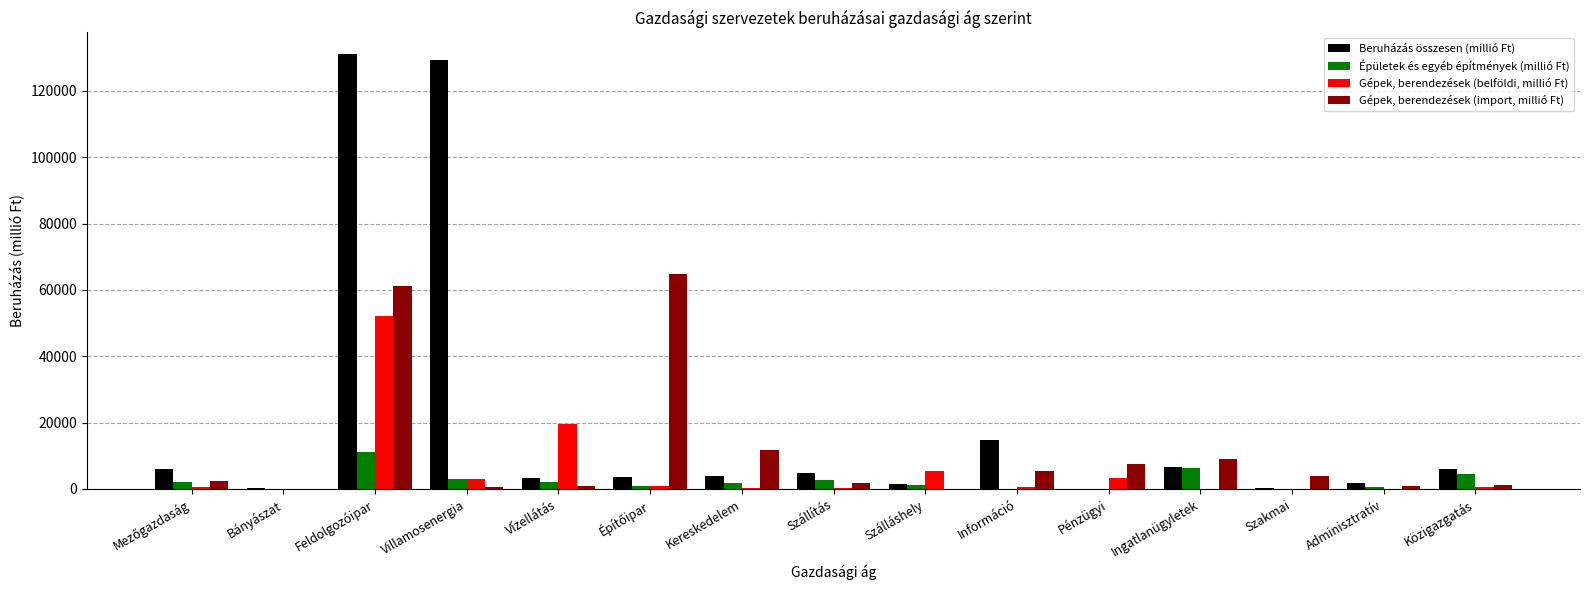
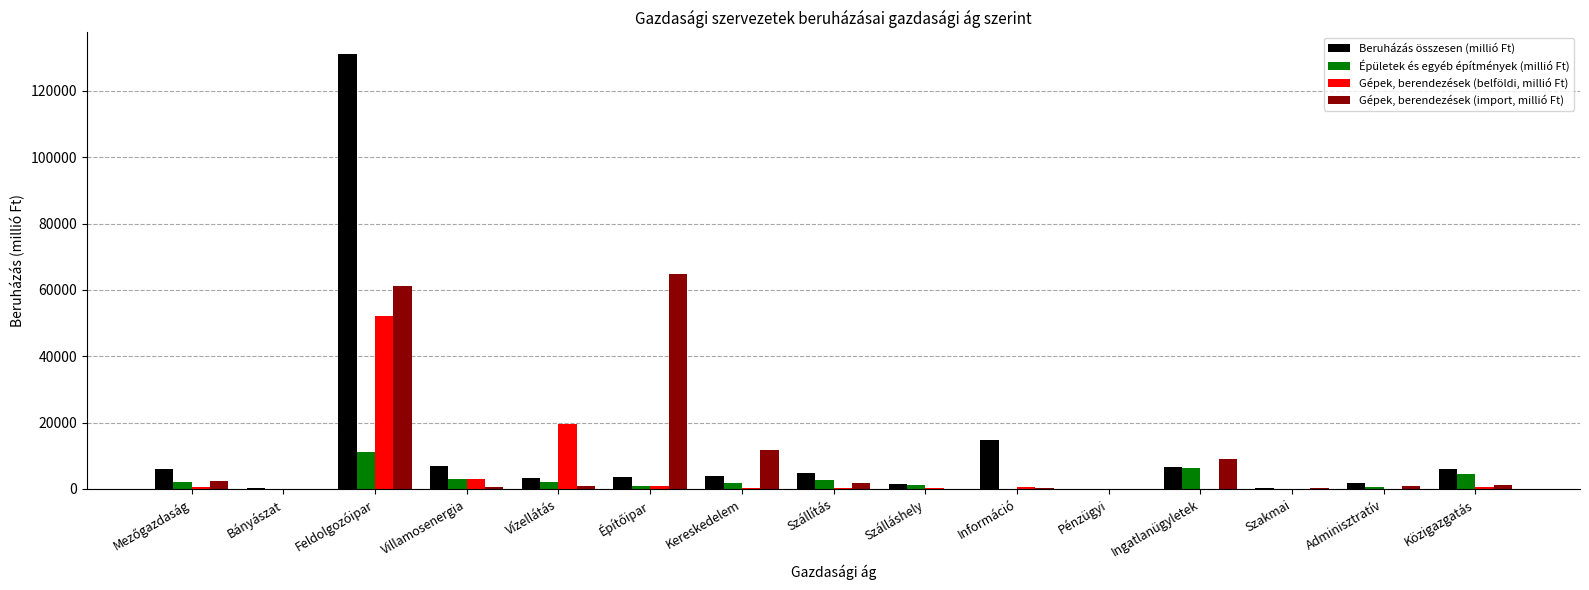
  {
    "Beruházás összesen (millió Ft)": {
      "Mezőgazdaság": 6000,
      "Feldolgozóipar": 131000,
-     "Villamosenergia": 129000,
+     "Villamosenergia": 7000,
      "Vízellátás": 3000,
      "Építőipar": 4000,
      "Kereskedelem": 4000,
      "Szállítás": 5000,
      "Szálláshely": 1000,
      "Információ": 15000,
      "Ingatlanügyletek": 7000,
      "Adminisztratív": 2000,
      "Közigazgatás": 6000
    },
    "Épületek és egyéb építmények (millió Ft)": {
      "Mezőgazdaság": 2000,
      "Feldolgozóipar": 11000,
      "Villamosenergia": 3000,
      "Vízellátás": 2000,
      "Építőipar": 1000,
      "Kereskedelem": 2000,
      "Szállítás": 3000,
      "Szálláshely": 1000,
      "Ingatlanügyletek": 6000,
      "Közigazgatás": 4000
    },
    "Gépek, berendezések (belföldi, millió Ft)": {
      "Feldolgozóipar": 52000,
      "Villamosenergia": 3000,
      "Vízellátás": 20000,
      "Építőipar": 1000,
-     "Szálláshely": 5000,
-     "Pénzügyi": 3000
+     "Szálláshely": 0,
+     "Pénzügyi": 0
    },
    "Gépek, berendezések (import, millió Ft)": {
      "Mezőgazdaság": 2000,
      "Feldolgozóipar": 61000,
      "Vízellátás": 1000,
      "Építőipar": 65000,
      "Kereskedelem": 12000,
      "Szállítás": 2000,
-     "Információ": 5000,
-     "Pénzügyi": 7000,
+     "Információ": 0,
+     "Pénzügyi": 0,
      "Ingatlanügyletek": 9000,
-     "Szakmai": 4000,
+     "Szakmai": 0,
      "Adminisztratív": 1000,
      "Közigazgatás": 1000
    }
  }
